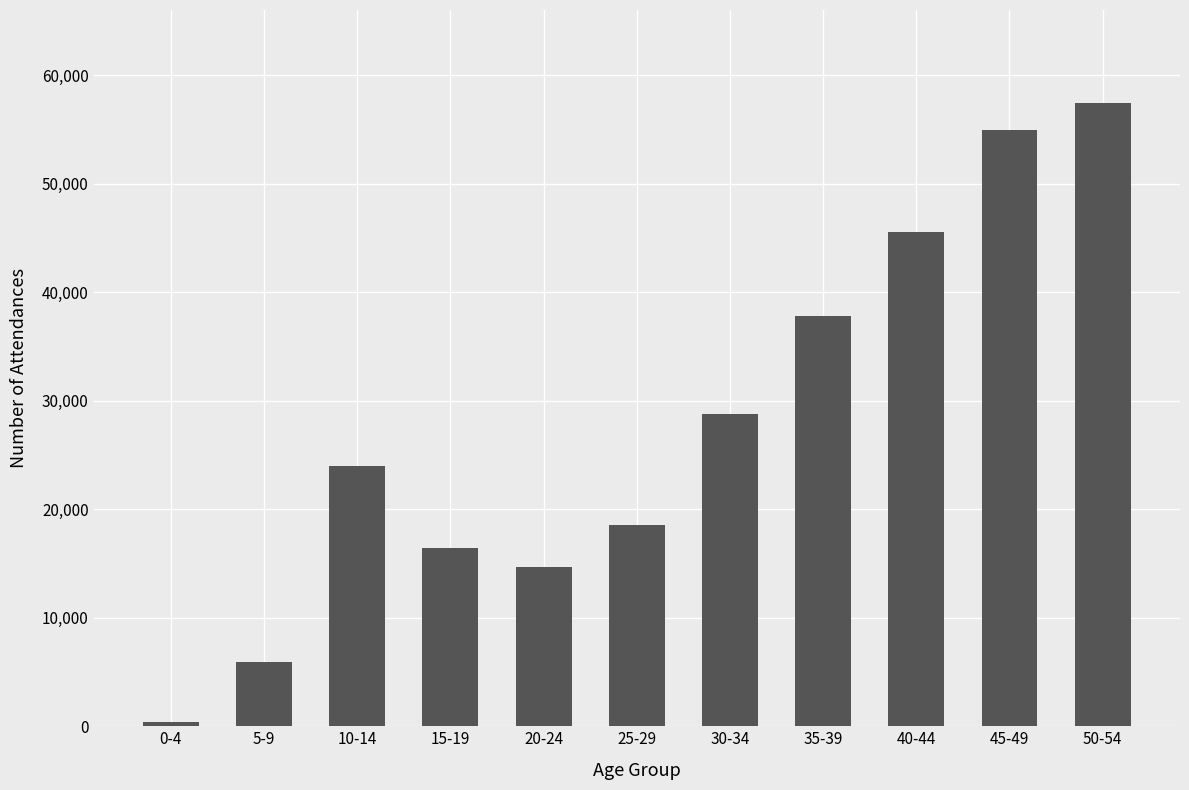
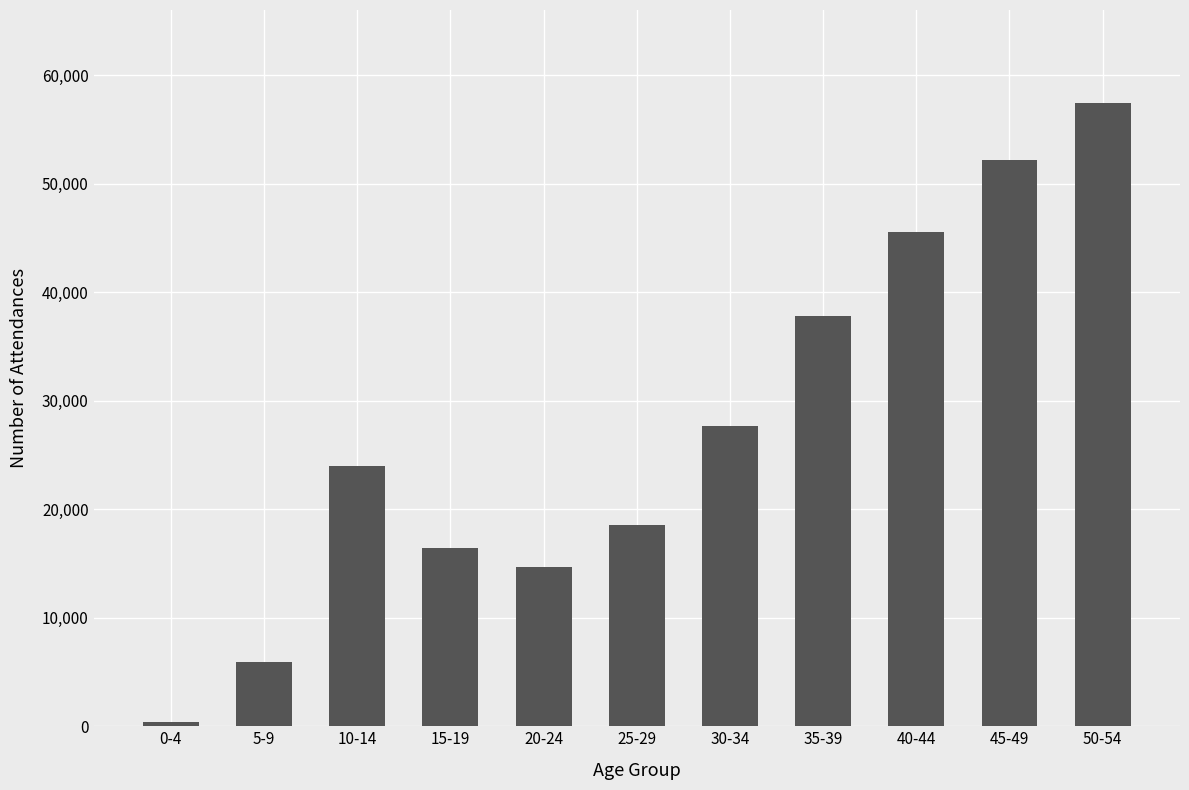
  {
    "0-4": "400",
    "5-9": "6,000",
    "10-14": "23,900",
    "15-19": "16,400",
    "20-24": "14,700",
    "25-29": "18,600",
-   "30-34": "28,800",
+   "30-34": "27,600",
    "35-39": "37,800",
    "40-44": "45,500",
-   "45-49": "55,000",
+   "45-49": "52,200",
    "50-54": "57,400"
  }
